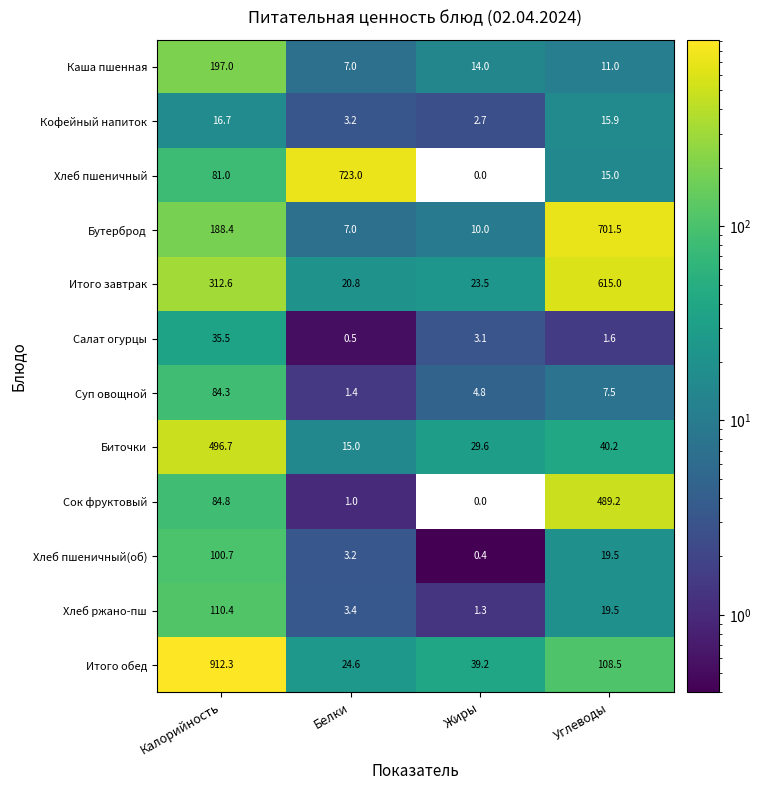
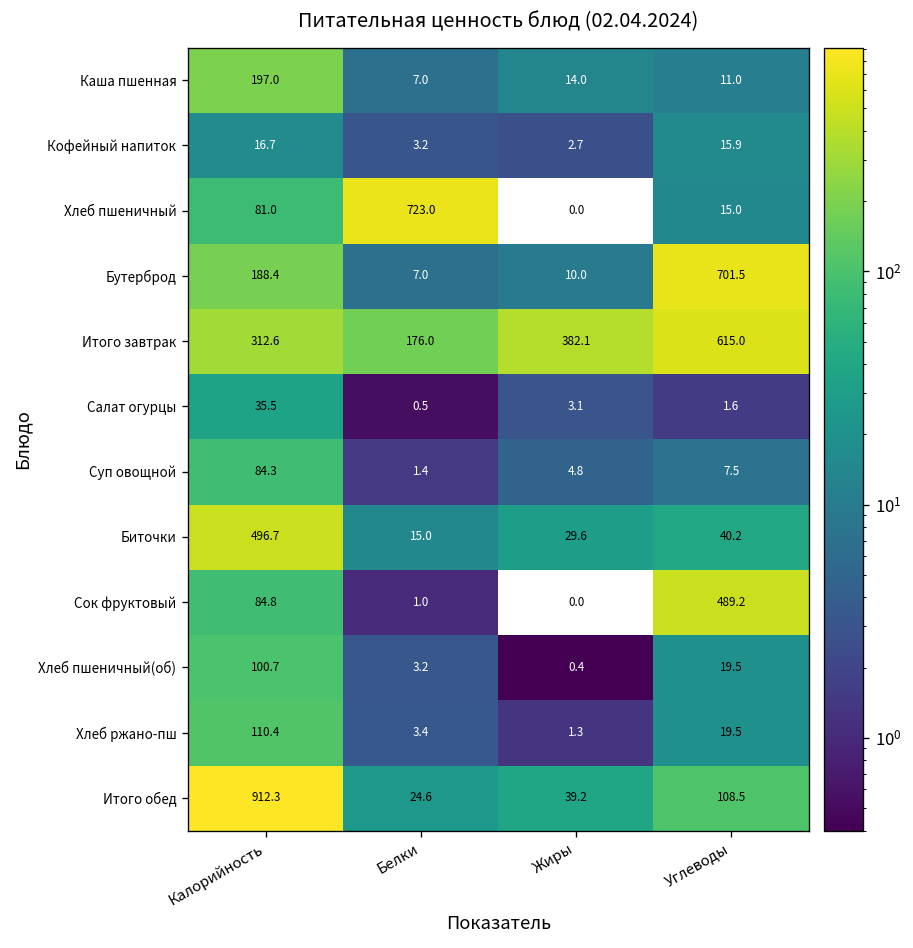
  {
    "Каша пшенная": {
      "Калорийность": 197.0,
      "Белки": 7.0,
      "Жиры": 14.0,
      "Углеводы": 11.0
    },
    "Кофейный напиток": {
      "Калорийность": 16.7,
      "Белки": 3.2,
      "Жиры": 2.7,
      "Углеводы": 15.9
    },
    "Хлеб пшеничный": {
      "Калорийность": 81.0,
      "Белки": 723.0,
      "Жиры": 0.0,
      "Углеводы": 15.0
    },
    "Бутерброд": {
      "Калорийность": 188.4,
      "Белки": 7.0,
      "Жиры": 10.0,
      "Углеводы": 701.5
    },
    "Итого завтрак": {
      "Калорийность": 312.6,
-     "Белки": 20.8,
-     "Жиры": 23.5,
+     "Белки": 176.0,
+     "Жиры": 382.1,
      "Углеводы": 615.0
    },
    "Салат огурцы": {
      "Калорийность": 35.5,
      "Белки": 0.5,
      "Жиры": 3.1,
      "Углеводы": 1.6
    },
    "Суп овощной": {
      "Калорийность": 84.3,
      "Белки": 1.4,
      "Жиры": 4.8,
      "Углеводы": 7.5
    },
    "Биточки": {
      "Калорийность": 496.7,
      "Белки": 15.0,
      "Жиры": 29.6,
      "Углеводы": 40.2
    },
    "Сок фруктовый": {
      "Калорийность": 84.8,
      "Белки": 1.0,
      "Жиры": 0.0,
      "Углеводы": 489.2
    },
    "Хлеб пшеничный(об)": {
      "Калорийность": 100.7,
      "Белки": 3.2,
      "Жиры": 0.4,
      "Углеводы": 19.5
    },
    "Хлеб ржано-пш": {
      "Калорийность": 110.4,
      "Белки": 3.4,
      "Жиры": 1.3,
      "Углеводы": 19.5
    },
    "Итого обед": {
      "Калорийность": 912.3,
      "Белки": 24.6,
      "Жиры": 39.2,
      "Углеводы": 108.5
    }
  }
